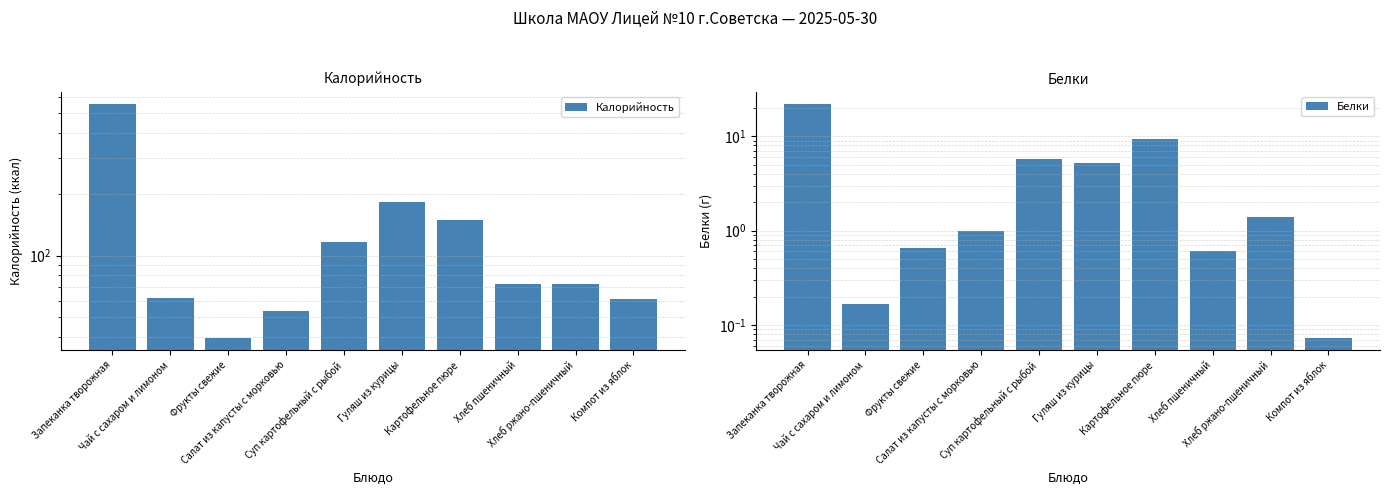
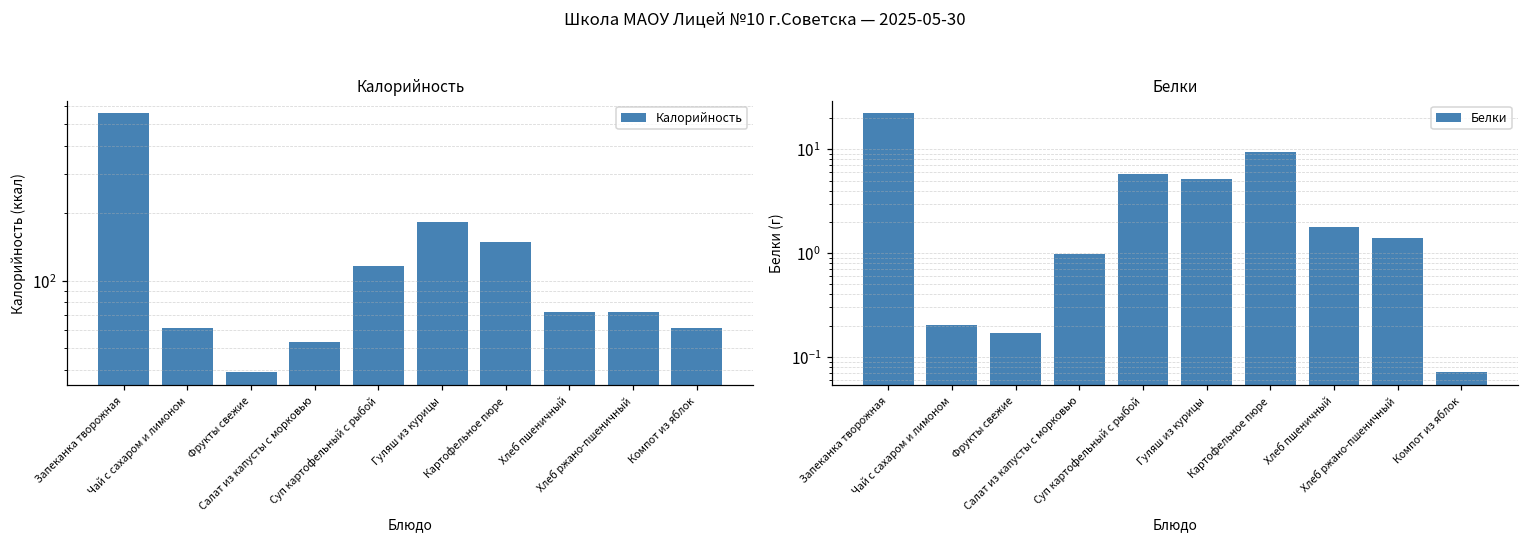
  {
    "Белки": {
      "Запеканка творожная": 22,
-     "Чай с сахаром и лимоном": 0.17,
-     "Фрукты свежие": 0.7,
+     "Чай с сахаром и лимоном": 0.20,
+     "Фрукты свежие": 0.17,
      "Салат из капусты с морковью": 1.0,
      "Суп картофельный с рыбой": 6,
      "Гуляш из курицы": 5,
      "Картофельное пюре": 9,
-     "Хлеб пшеничный": 0.6,
+     "Хлеб пшеничный": 1.8,
      "Хлеб ржано-пшеничный": 1.4,
      "Компот из яблок": 0.07
    }
  }
